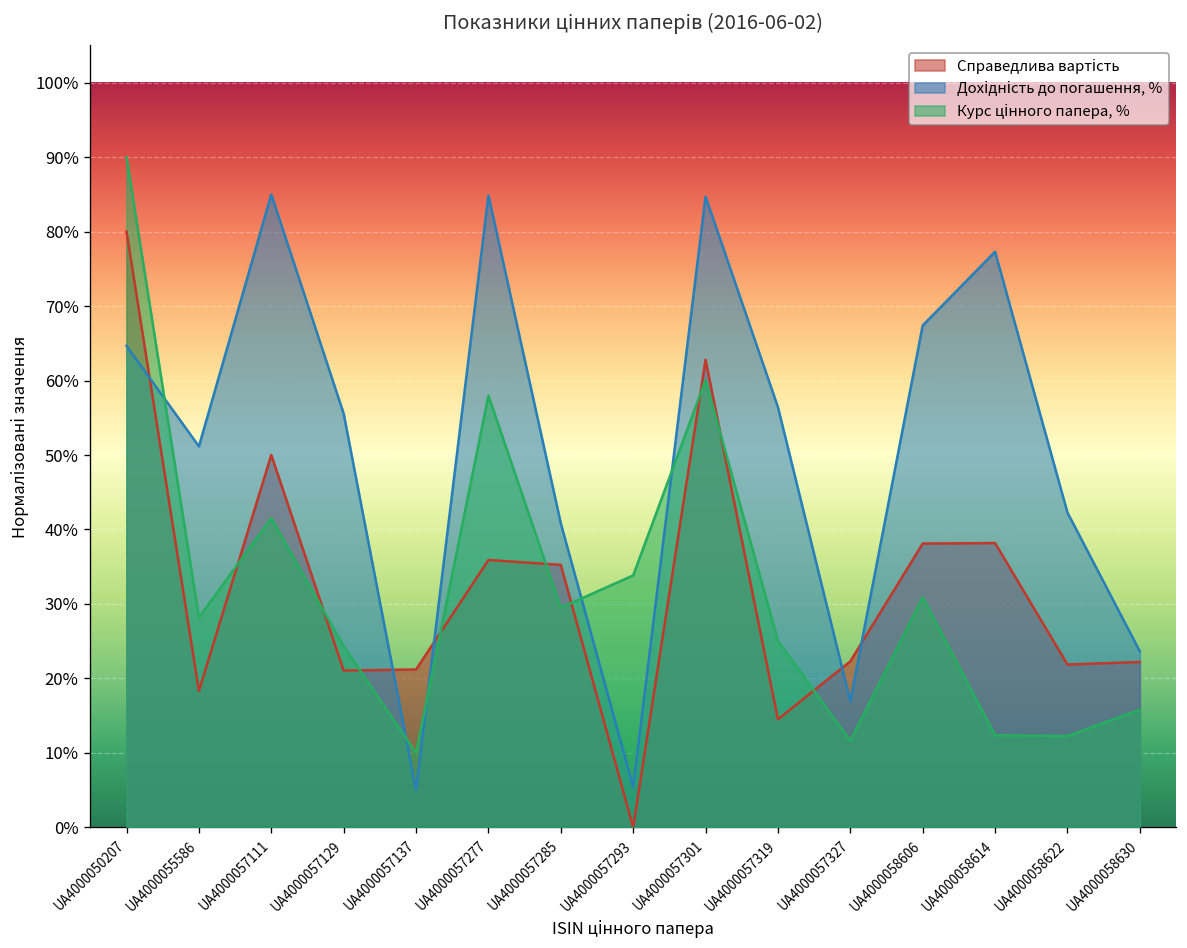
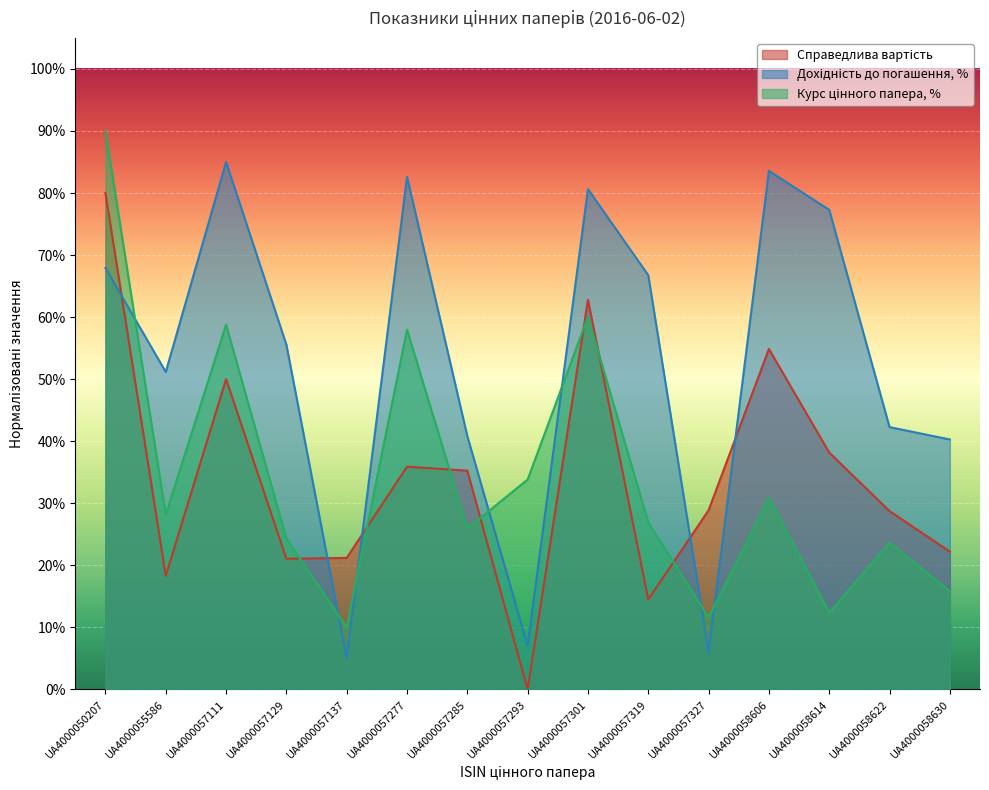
  {
    "Справедлива вартість": {
      "UA4000050207": "80%",
      "UA4000055586": "18%",
      "UA4000057111": "50%",
      "UA4000057129": "21%",
      "UA4000057137": "21%",
      "UA4000057277": "36%",
      "UA4000057285": "35%",
      "UA4000057293": "0%",
      "UA4000057301": "63%",
      "UA4000057319": "15%",
-     "UA4000057327": "22%",
-     "UA4000058606": "38%",
+     "UA4000057327": "29%",
+     "UA4000058606": "55%",
      "UA4000058614": "38%",
-     "UA4000058622": "22%",
+     "UA4000058622": "29%",
      "UA4000058630": "22%"
    },
    "Дохідність до погашення, %": {
-     "UA4000050207": "65%",
+     "UA4000050207": "68%",
      "UA4000055586": "51%",
      "UA4000057111": "85%",
      "UA4000057129": "56%",
      "UA4000057137": "5%",
-     "UA4000057277": "85%",
+     "UA4000057277": "83%",
      "UA4000057285": "41%",
-     "UA4000057293": "5%",
-     "UA4000057301": "85%",
-     "UA4000057319": "56%",
-     "UA4000057327": "17%",
-     "UA4000058606": "67%",
+     "UA4000057293": "7%",
+     "UA4000057301": "81%",
+     "UA4000057319": "67%",
+     "UA4000057327": "6%",
+     "UA4000058606": "84%",
      "UA4000058614": "77%",
      "UA4000058622": "42%",
-     "UA4000058630": "24%"
+     "UA4000058630": "40%"
    },
    "Курс цінного папера, %": {
      "UA4000050207": "90%",
      "UA4000055586": "28%",
-     "UA4000057111": "42%",
+     "UA4000057111": "59%",
      "UA4000057129": "24%",
      "UA4000057137": "10%",
      "UA4000057277": "58%",
-     "UA4000057285": "30%",
+     "UA4000057285": "26%",
      "UA4000057293": "34%",
      "UA4000057301": "60%",
-     "UA4000057319": "25%",
+     "UA4000057319": "27%",
      "UA4000057327": "12%",
      "UA4000058606": "31%",
      "UA4000058614": "12%",
-     "UA4000058622": "12%",
+     "UA4000058622": "24%",
      "UA4000058630": "16%"
    }
  }
